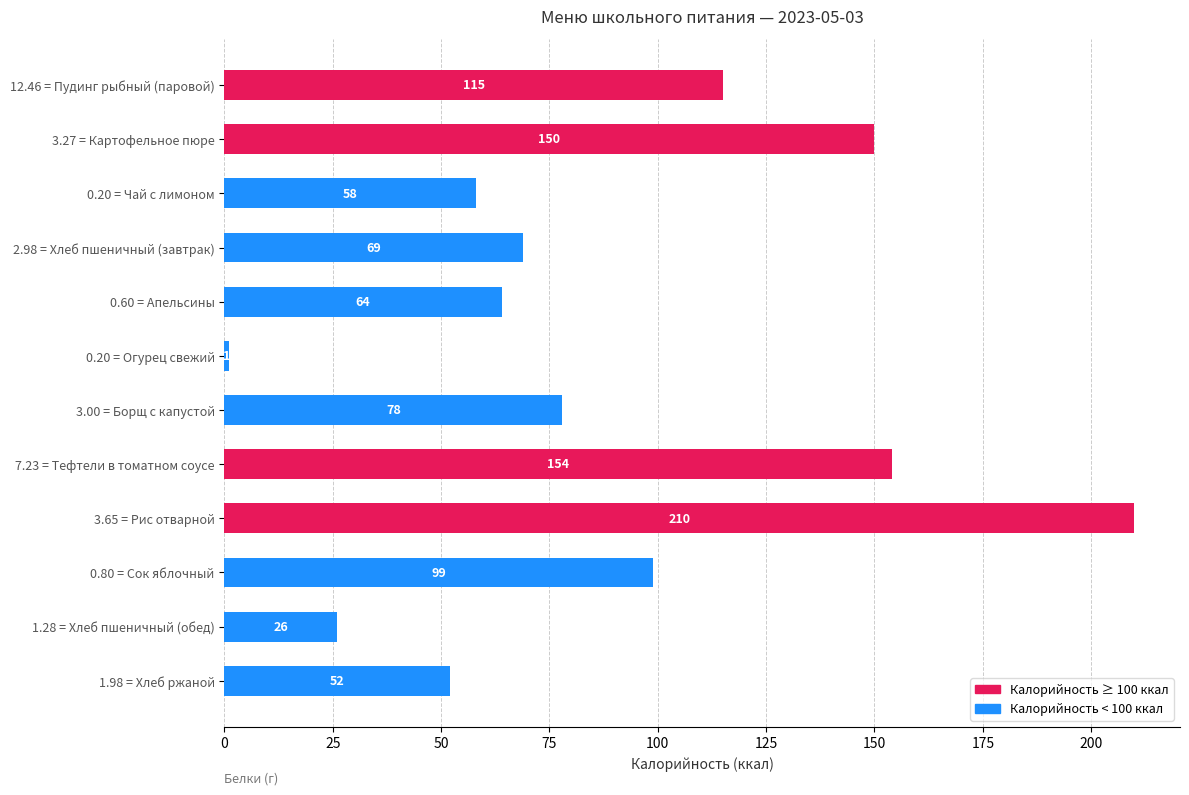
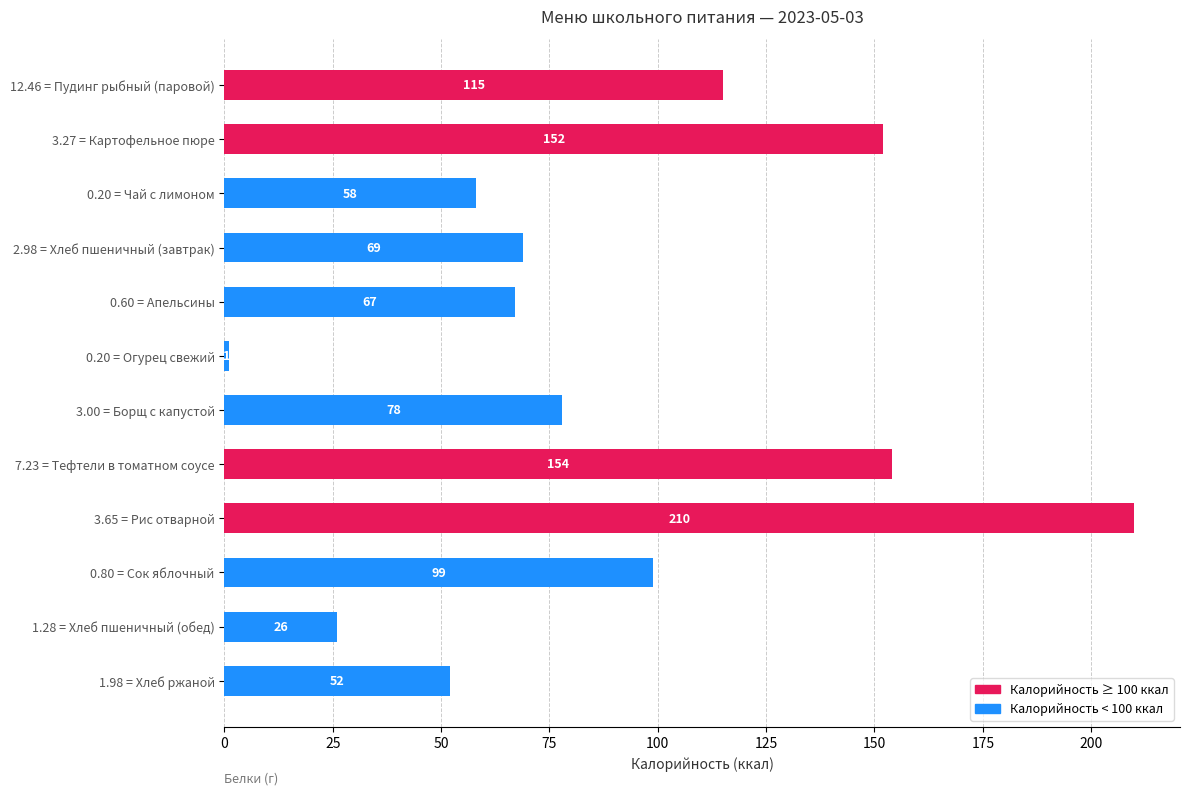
  {
    "12.46 = Пудинг рыбный (паровой)": 115,
-   "3.27 = Картофельное пюре": 150,
+   "3.27 = Картофельное пюре": 152,
    "0.20 = Чай с лимоном": 58,
    "2.98 = Хлеб пшеничный (завтрак)": 69,
-   "0.60 = Апельсины": 64,
+   "0.60 = Апельсины": 67,
    "3.00 = Борщ с капустой": 78,
    "7.23 = Тефтели в томатном соусе": 154,
    "3.65 = Рис отварной": 210,
    "0.80 = Сок яблочный": 99,
    "1.28 = Хлеб пшеничный (обед)": 26,
    "1.98 = Хлеб ржаной": 52
  }
